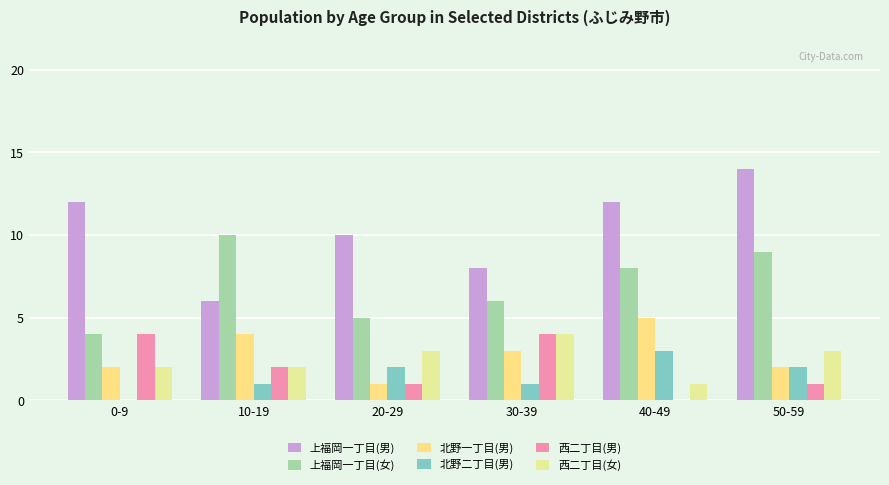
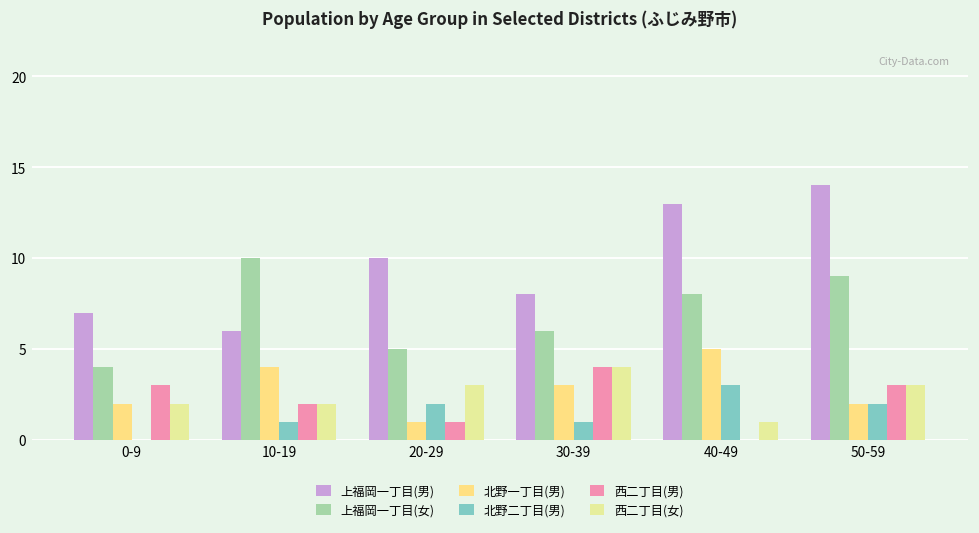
  {
    "上福岡一丁目(男)": {
-     "0-9": 12,
+     "0-9": 7,
      "10-19": 6,
      "20-29": 10,
      "30-39": 8,
-     "40-49": 12,
+     "40-49": 13,
      "50-59": 14
    },
    "西二丁目(男)": {
-     "0-9": 4,
+     "0-9": 3,
      "10-19": 2,
      "20-29": 1,
      "30-39": 4,
      "40-49": 0,
-     "50-59": 1
+     "50-59": 3
    }
  }
